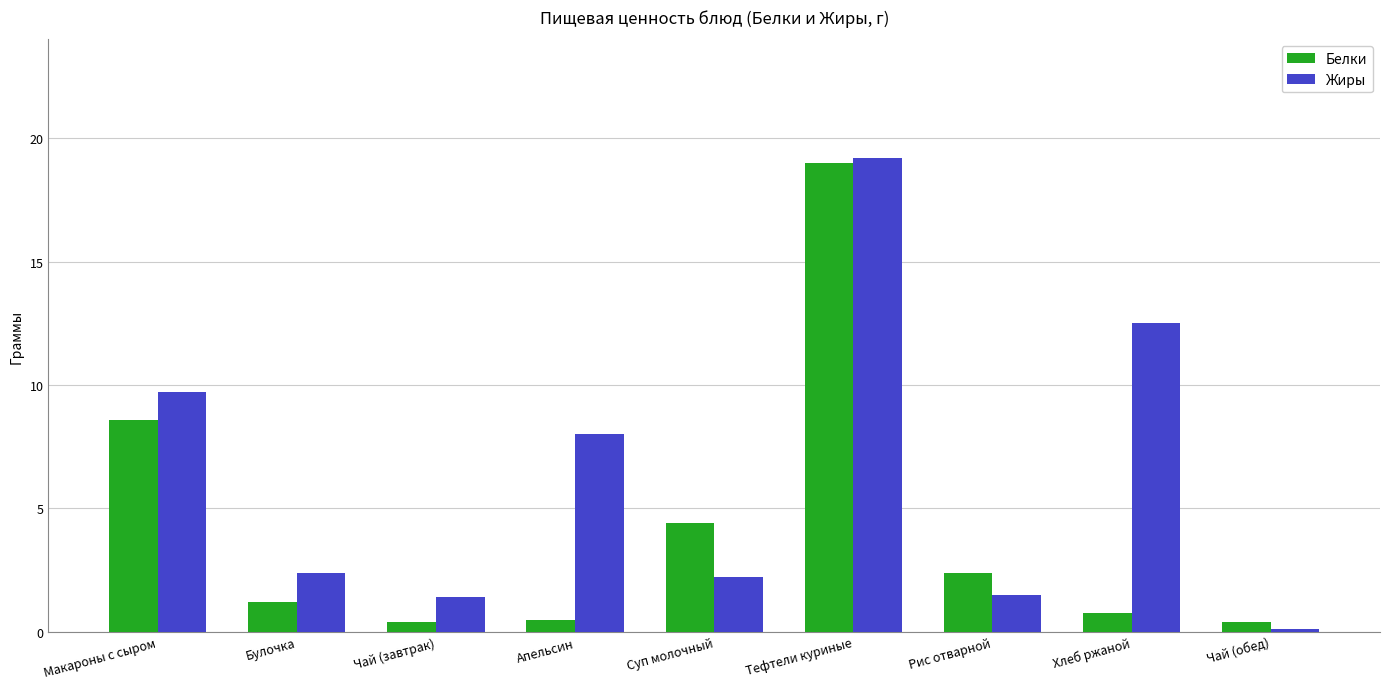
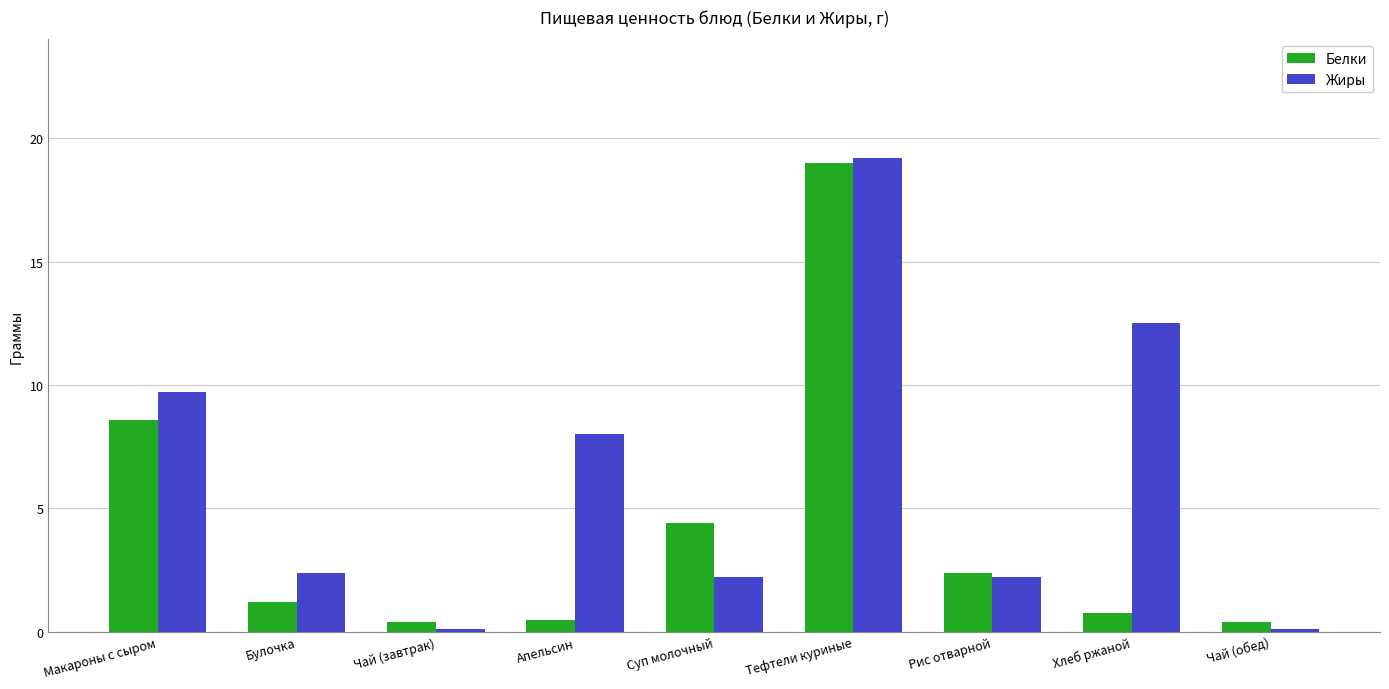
  {
    "Белки": {
      "Макароны с сыром": 8.6,
      "Булочка": 1.2,
      "Чай (завтрак)": 0.4,
      "Апельсин": 0.5,
      "Суп молочный": 4.4,
      "Тефтели куриные": 19.0,
      "Рис отварной": 2.4,
      "Хлеб ржаной": 0.8,
      "Чай (обед)": 0.4
    },
    "Жиры": {
      "Макароны с сыром": 9.7,
      "Булочка": 2.4,
-     "Чай (завтрак)": 1.4,
+     "Чай (завтрак)": 0.1,
      "Апельсин": 8.0,
      "Суп молочный": 2.2,
      "Тефтели куриные": 19.2,
-     "Рис отварной": 1.5,
+     "Рис отварной": 2.2,
      "Хлеб ржаной": 12.5
    }
  }
